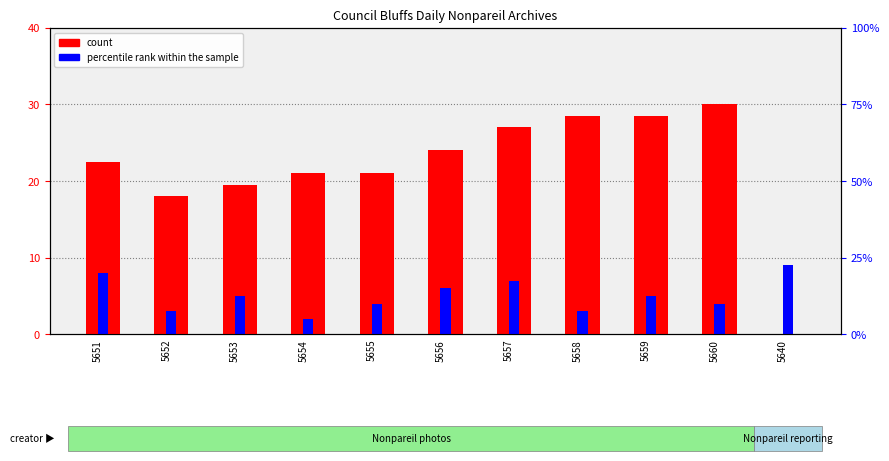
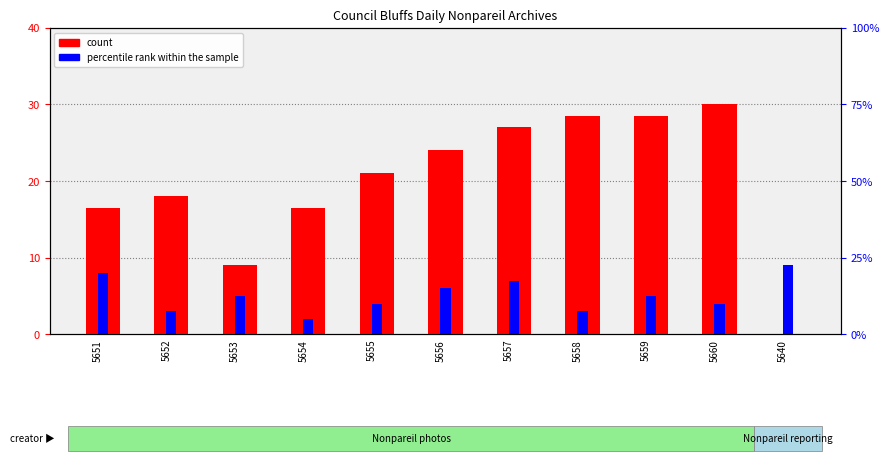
  {
    "count": {
-     "5651": 23,
+     "5651": 17,
      "5652": 18,
-     "5653": 20,
-     "5654": 21,
+     "5653": 9,
+     "5654": 17,
      "5655": 21,
      "5656": 24,
      "5657": 27,
      "5658": 29,
      "5659": 29,
      "5660": 30,
      "5640": 0
    },
    "percentile rank within the sample": {
      "5640": 9
    }
  }
